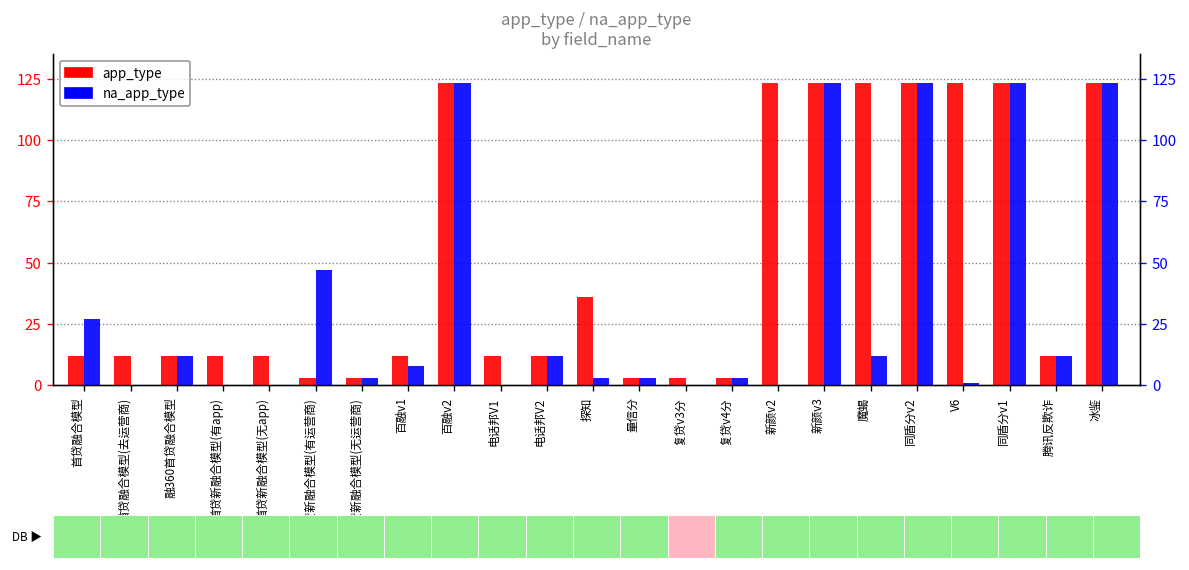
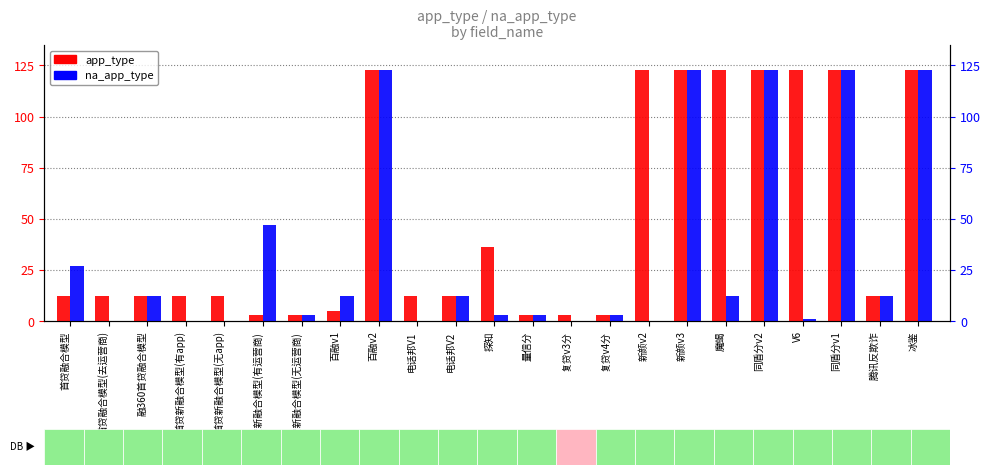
  {
    "app_type": {
      "首贷融合模型": 12,
      "首贷融合模型(去运营商)": 12,
      "融360首贷融合模型": 12,
      "首贷新融合模型(有app)": 12,
      "首贷新融合模型(无app)": 12,
      "复贷新融合模型(有运营商)": 3,
      "复贷新融合模型(无运营商)": 3,
-     "百融v1": 12,
+     "百融v1": 5,
      "百融v2": 123,
      "电话邦V1": 12,
      "电话邦V2": 12,
      "探知": 36,
      "量信分": 3,
      "复贷v3分": 3,
      "复贷v4分": 3,
      "新颜v2": 123,
      "新颜v3": 123,
      "魔蝎": 123,
      "同盾分v2": 123,
      "V6": 123,
      "同盾分v1": 123,
      "腾讯反欺诈": 12,
      "冰鉴": 123
    },
    "na_app_type": {
      "首贷融合模型": 27,
      "首贷融合模型(去运营商)": 0,
      "融360首贷融合模型": 12,
      "首贷新融合模型(有app)": 0,
      "首贷新融合模型(无app)": 0,
      "复贷新融合模型(有运营商)": 47,
      "复贷新融合模型(无运营商)": 3,
-     "百融v1": 8,
+     "百融v1": 12,
      "百融v2": 123,
      "电话邦V1": 0,
      "电话邦V2": 12,
      "探知": 3,
      "量信分": 3,
      "复贷v3分": 0,
      "复贷v4分": 3,
      "新颜v2": 0,
      "新颜v3": 123,
      "魔蝎": 12,
      "同盾分v2": 123,
      "同盾分v1": 123,
      "腾讯反欺诈": 12,
      "冰鉴": 123
    }
  }
